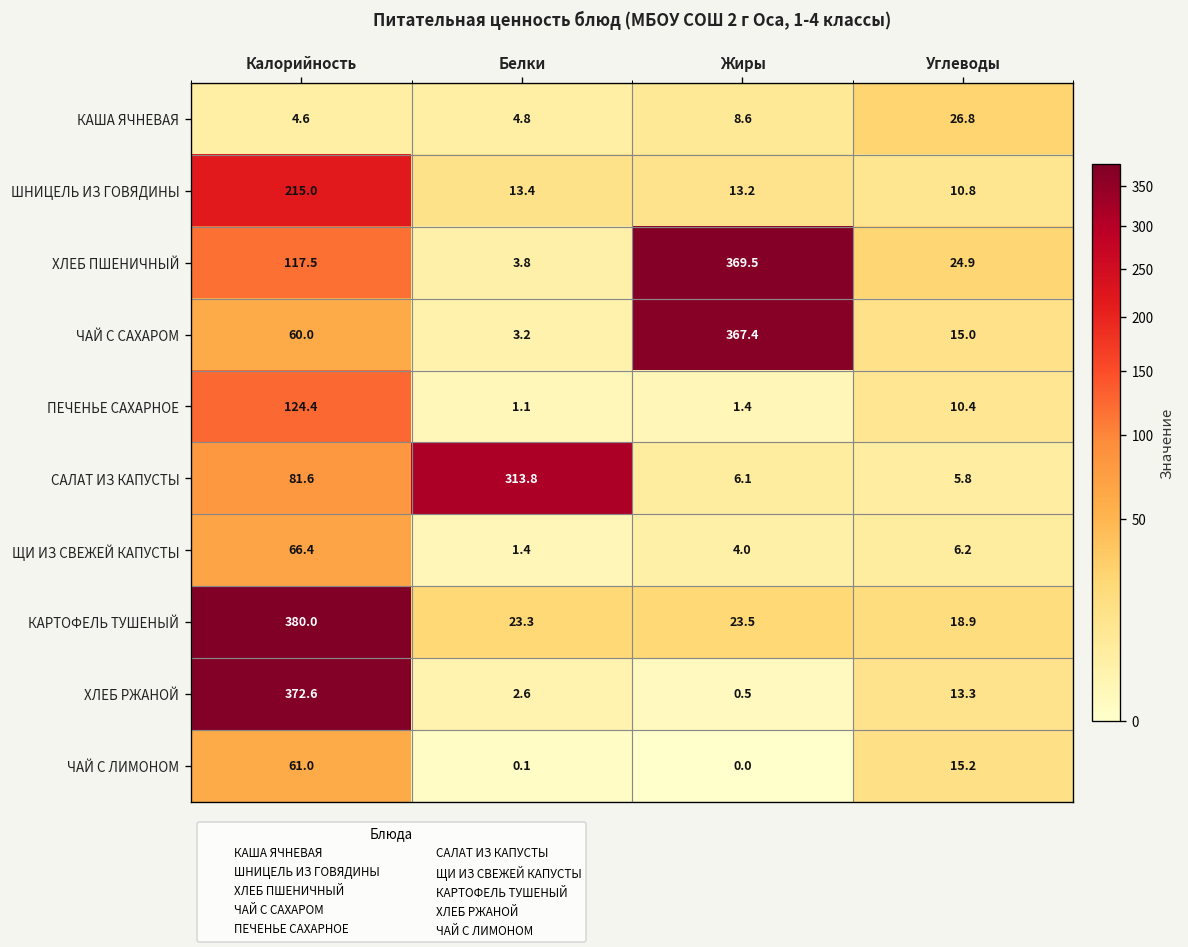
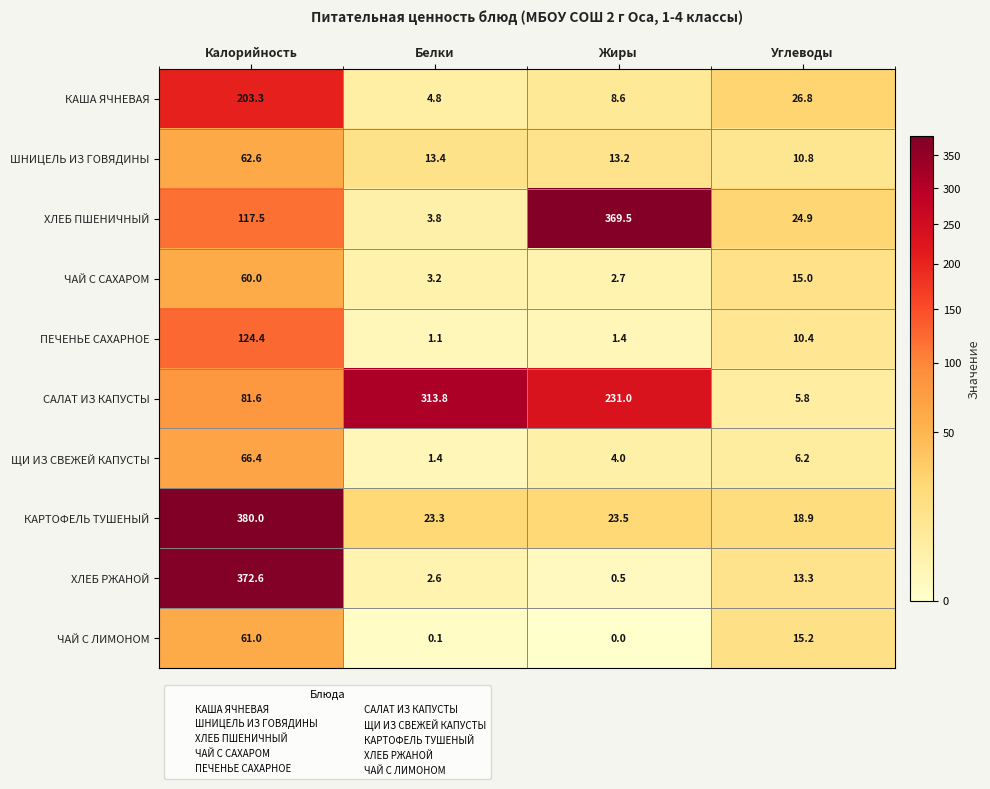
  {
    "КАША ЯЧНЕВАЯ": {
-     "Калорийность": 4.6,
+     "Калорийность": 203.3,
      "Белки": 4.8,
      "Жиры": 8.6,
      "Углеводы": 26.8
    },
    "ШНИЦЕЛЬ ИЗ ГОВЯДИНЫ": {
-     "Калорийность": 215.0,
+     "Калорийность": 62.6,
      "Белки": 13.4,
      "Жиры": 13.2,
      "Углеводы": 10.8
    },
    "ХЛЕБ ПШЕНИЧНЫЙ": {
      "Калорийность": 117.5,
      "Белки": 3.8,
      "Жиры": 369.5,
      "Углеводы": 24.9
    },
    "ЧАЙ С САХАРОМ": {
      "Калорийность": 60.0,
      "Белки": 3.2,
-     "Жиры": 367.4,
+     "Жиры": 2.7,
      "Углеводы": 15.0
    },
    "ПЕЧЕНЬЕ САХАРНОЕ": {
      "Калорийность": 124.4,
      "Белки": 1.1,
      "Жиры": 1.4,
      "Углеводы": 10.4
    },
    "САЛАТ ИЗ КАПУСТЫ": {
      "Калорийность": 81.6,
      "Белки": 313.8,
-     "Жиры": 6.1,
+     "Жиры": 231.0,
      "Углеводы": 5.8
    },
    "ЩИ ИЗ СВЕЖЕЙ КАПУСТЫ": {
      "Калорийность": 66.4,
      "Белки": 1.4,
      "Жиры": 4.0,
      "Углеводы": 6.2
    },
    "КАРТОФЕЛЬ ТУШЕНЫЙ": {
      "Калорийность": 380.0,
      "Белки": 23.3,
      "Жиры": 23.5,
      "Углеводы": 18.9
    },
    "ХЛЕБ РЖАНОЙ": {
      "Калорийность": 372.6,
      "Белки": 2.6,
      "Жиры": 0.5,
      "Углеводы": 13.3
    },
    "ЧАЙ С ЛИМОНОМ": {
      "Калорийность": 61.0,
      "Белки": 0.1,
      "Жиры": 0.0,
      "Углеводы": 15.2
    }
  }
